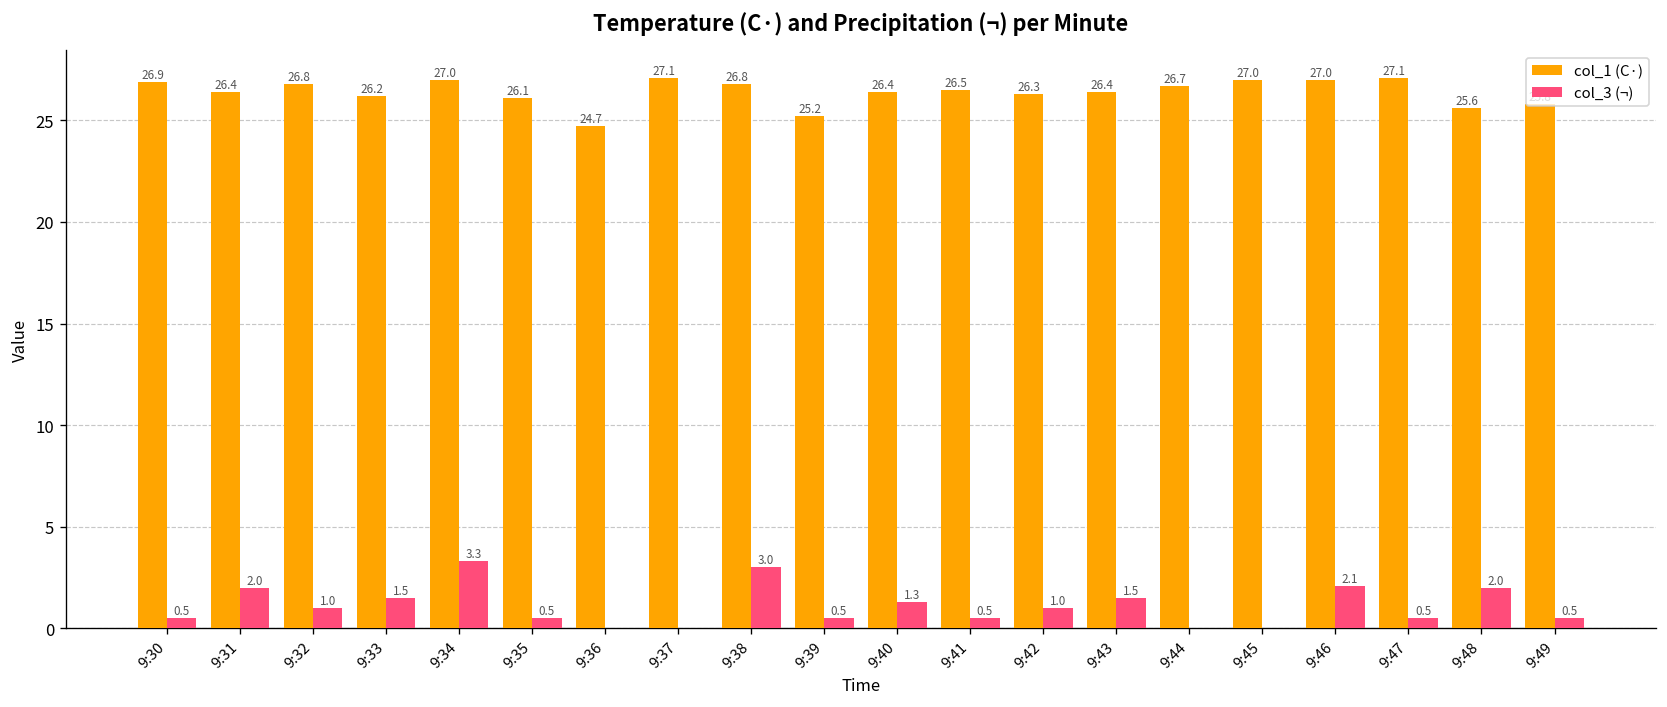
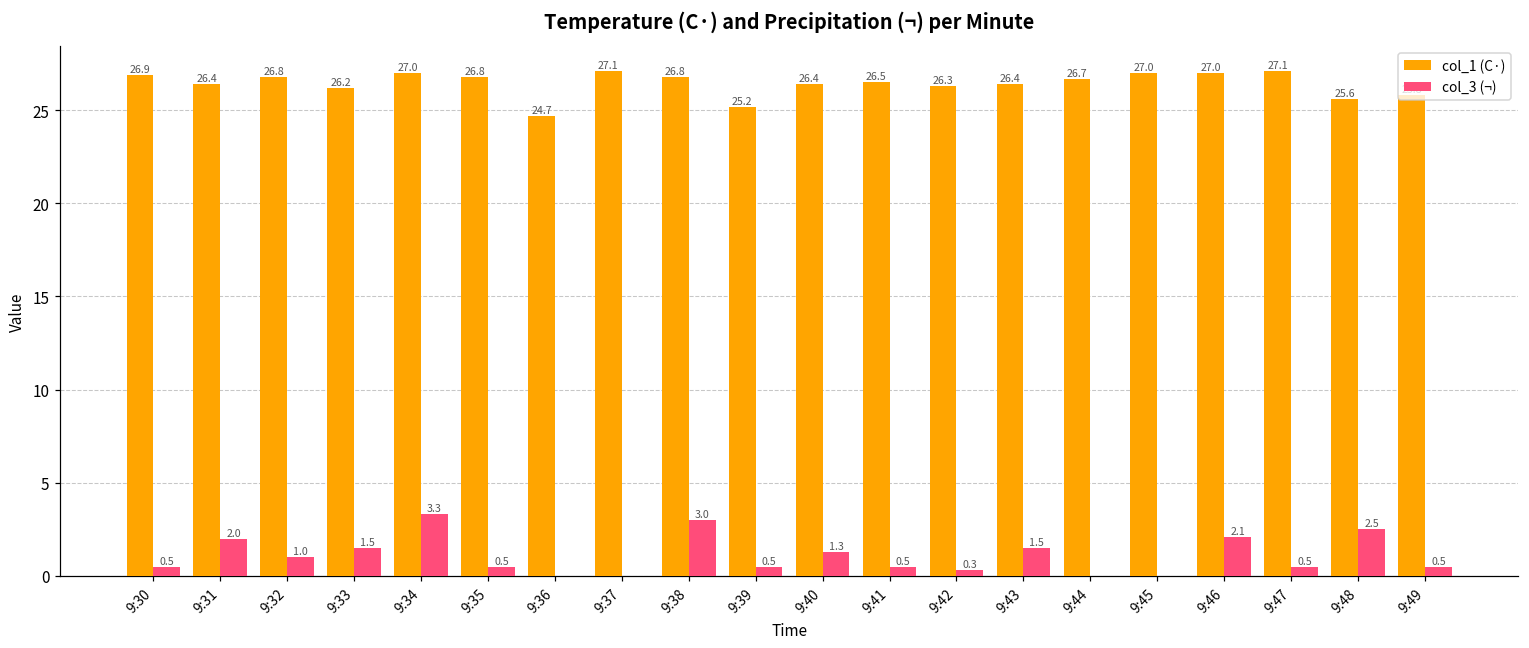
  {
    "col_1 (C·)": {
      "9:30": 26.9,
      "9:31": 26.4,
      "9:32": 26.8,
      "9:33": 26.2,
      "9:34": 27.0,
-     "9:35": 26.1,
+     "9:35": 26.8,
      "9:36": 24.7,
      "9:37": 27.1,
      "9:38": 26.8,
      "9:39": 25.2,
      "9:40": 26.4,
      "9:41": 26.5,
      "9:42": 26.3,
      "9:43": 26.4,
      "9:44": 26.7,
      "9:45": 27.0,
      "9:46": 27.0,
      "9:47": 27.1,
      "9:48": 25.6
    },
    "col_3 (¬)": {
      "9:30": 0.5,
      "9:31": 2.0,
      "9:32": 1.0,
      "9:33": 1.5,
      "9:34": 3.3,
      "9:35": 0.5,
      "9:38": 3.0,
      "9:39": 0.5,
      "9:40": 1.3,
      "9:41": 0.5,
-     "9:42": 1.0,
+     "9:42": 0.3,
      "9:43": 1.5,
      "9:46": 2.1,
      "9:47": 0.5,
-     "9:48": 2.0,
+     "9:48": 2.5,
      "9:49": 0.5
    }
  }
